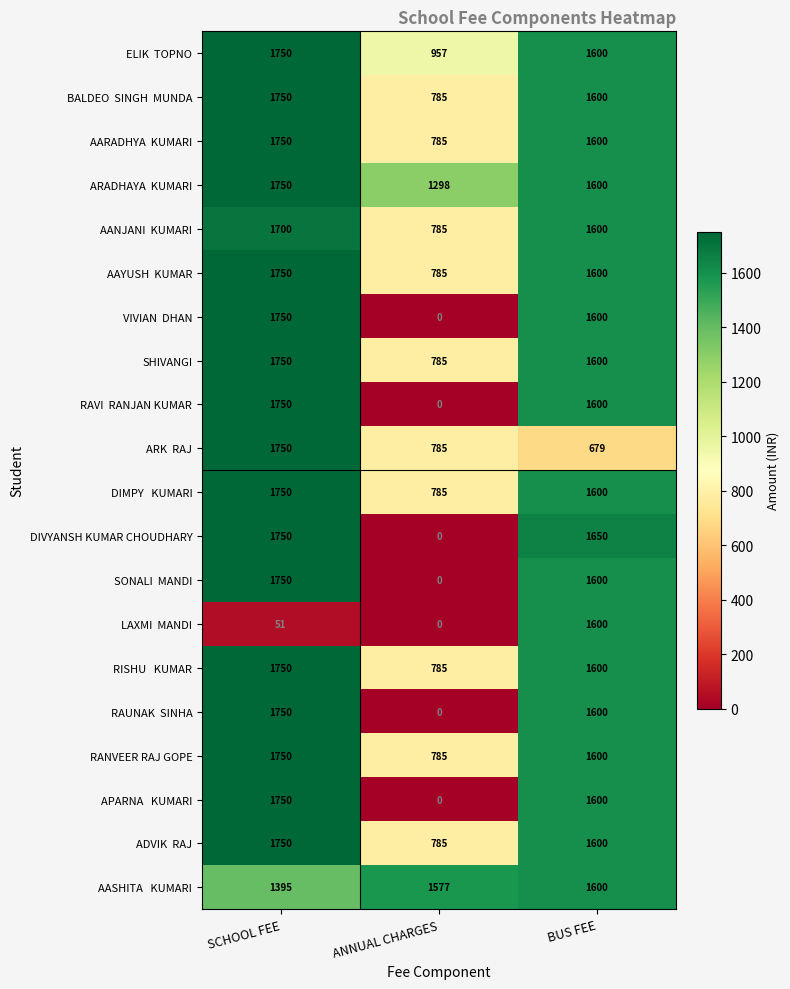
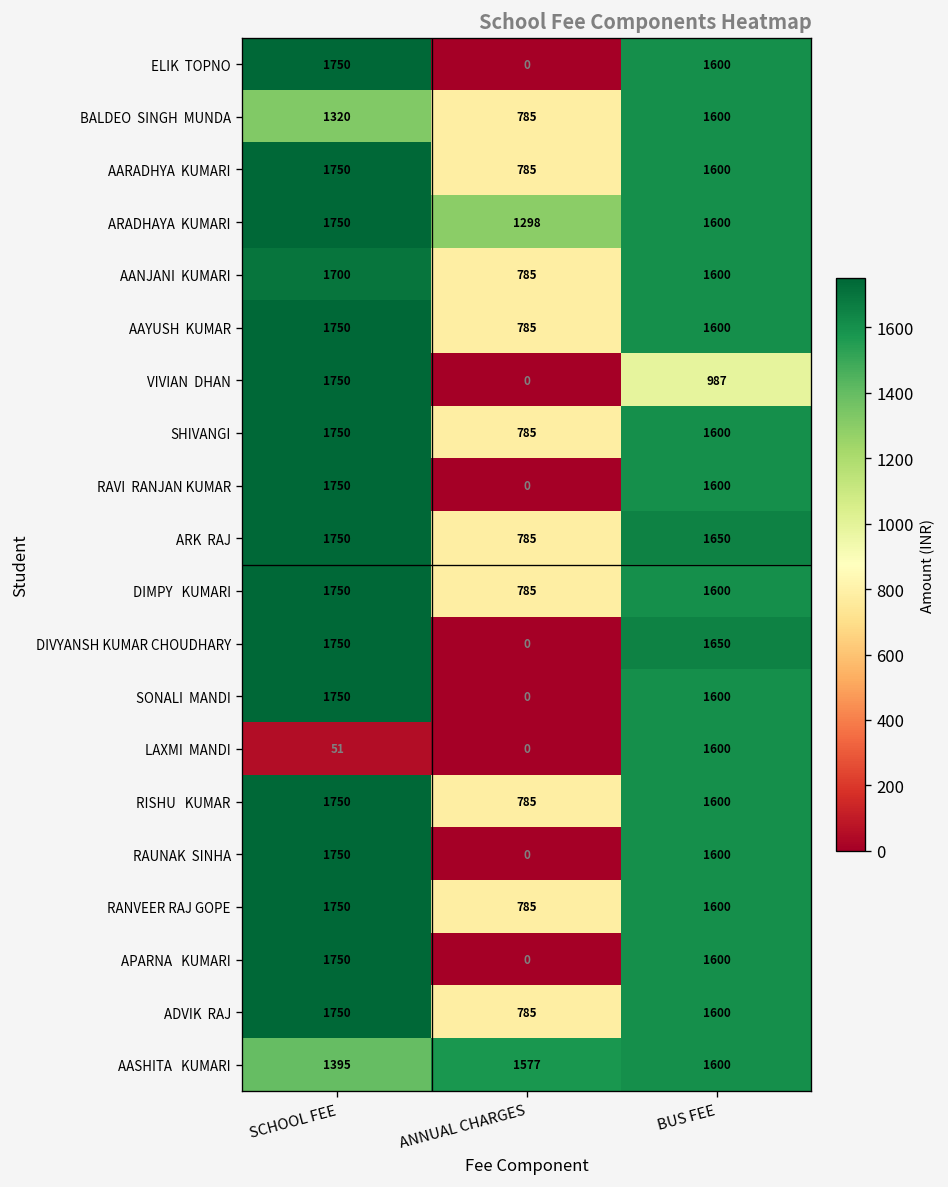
  {
    "ELIK TOPNO": {
      "SCHOOL FEE": 1750,
-     "ANNUAL CHARGES": 957,
+     "ANNUAL CHARGES": 0,
      "BUS FEE": 1600
    },
    "BALDEO SINGH MUNDA": {
-     "SCHOOL FEE": 1750,
+     "SCHOOL FEE": 1320,
      "ANNUAL CHARGES": 785,
      "BUS FEE": 1600
    },
    "AARADHYA KUMARI": {
      "SCHOOL FEE": 1750,
      "ANNUAL CHARGES": 785,
      "BUS FEE": 1600
    },
    "ARADHAYA KUMARI": {
      "SCHOOL FEE": 1750,
      "ANNUAL CHARGES": 1298,
      "BUS FEE": 1600
    },
    "AANJANI KUMARI": {
      "SCHOOL FEE": 1700,
      "ANNUAL CHARGES": 785,
      "BUS FEE": 1600
    },
    "AAYUSH KUMAR": {
      "SCHOOL FEE": 1750,
      "ANNUAL CHARGES": 785,
      "BUS FEE": 1600
    },
    "VIVIAN DHAN": {
      "SCHOOL FEE": 1750,
      "ANNUAL CHARGES": 0,
-     "BUS FEE": 1600
+     "BUS FEE": 987
    },
    "SHIVANGI": {
      "SCHOOL FEE": 1750,
      "ANNUAL CHARGES": 785,
      "BUS FEE": 1600
    },
    "RAVI RANJAN KUMAR": {
      "SCHOOL FEE": 1750,
      "ANNUAL CHARGES": 0,
      "BUS FEE": 1600
    },
    "ARK RAJ": {
      "SCHOOL FEE": 1750,
      "ANNUAL CHARGES": 785,
-     "BUS FEE": 679
+     "BUS FEE": 1650
    },
    "DIMPY KUMARI": {
      "SCHOOL FEE": 1750,
      "ANNUAL CHARGES": 785,
      "BUS FEE": 1600
    },
    "DIVYANSH KUMAR CHOUDHARY": {
      "SCHOOL FEE": 1750,
      "ANNUAL CHARGES": 0,
      "BUS FEE": 1650
    },
    "SONALI MANDI": {
      "SCHOOL FEE": 1750,
      "ANNUAL CHARGES": 0,
      "BUS FEE": 1600
    },
    "LAXMI MANDI": {
      "SCHOOL FEE": 51,
      "ANNUAL CHARGES": 0,
      "BUS FEE": 1600
    },
    "RISHU KUMAR": {
      "SCHOOL FEE": 1750,
      "ANNUAL CHARGES": 785,
      "BUS FEE": 1600
    },
    "RAUNAK SINHA": {
      "SCHOOL FEE": 1750,
      "ANNUAL CHARGES": 0,
      "BUS FEE": 1600
    },
    "RANVEER RAJ GOPE": {
      "SCHOOL FEE": 1750,
      "ANNUAL CHARGES": 785,
      "BUS FEE": 1600
    },
    "APARNA KUMARI": {
      "SCHOOL FEE": 1750,
      "ANNUAL CHARGES": 0,
      "BUS FEE": 1600
    },
    "ADVIK RAJ": {
      "SCHOOL FEE": 1750,
      "ANNUAL CHARGES": 785,
      "BUS FEE": 1600
    },
    "AASHITA KUMARI": {
      "SCHOOL FEE": 1395,
      "ANNUAL CHARGES": 1577,
      "BUS FEE": 1600
    }
  }
